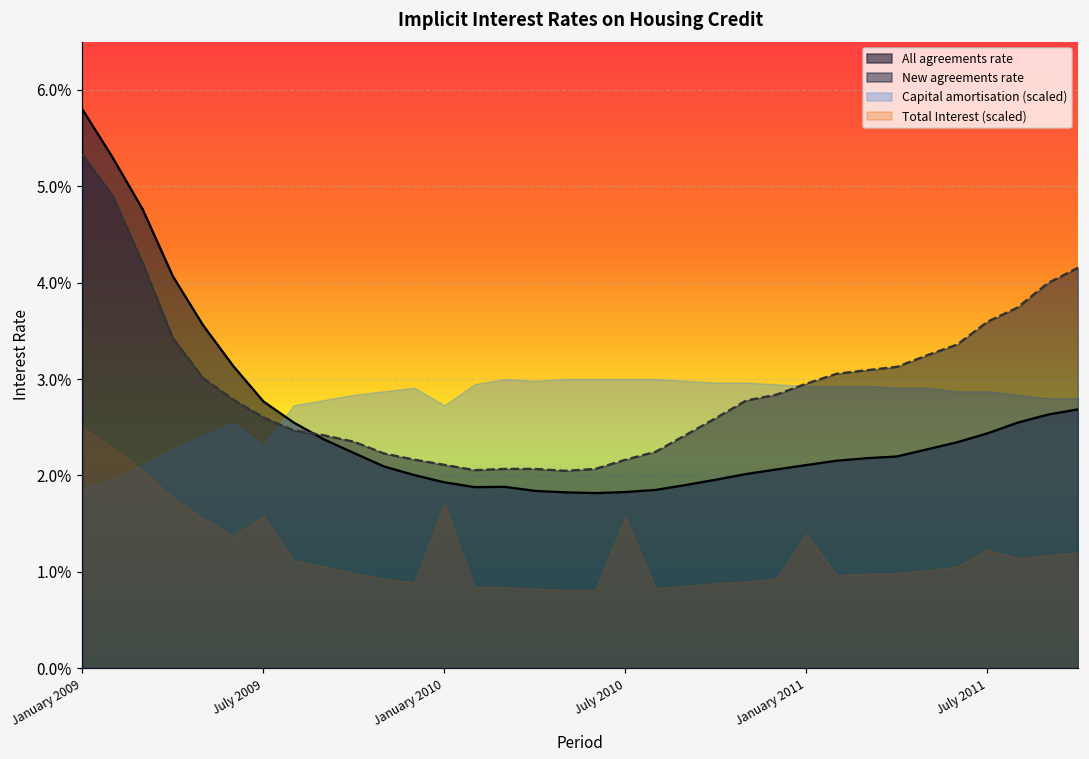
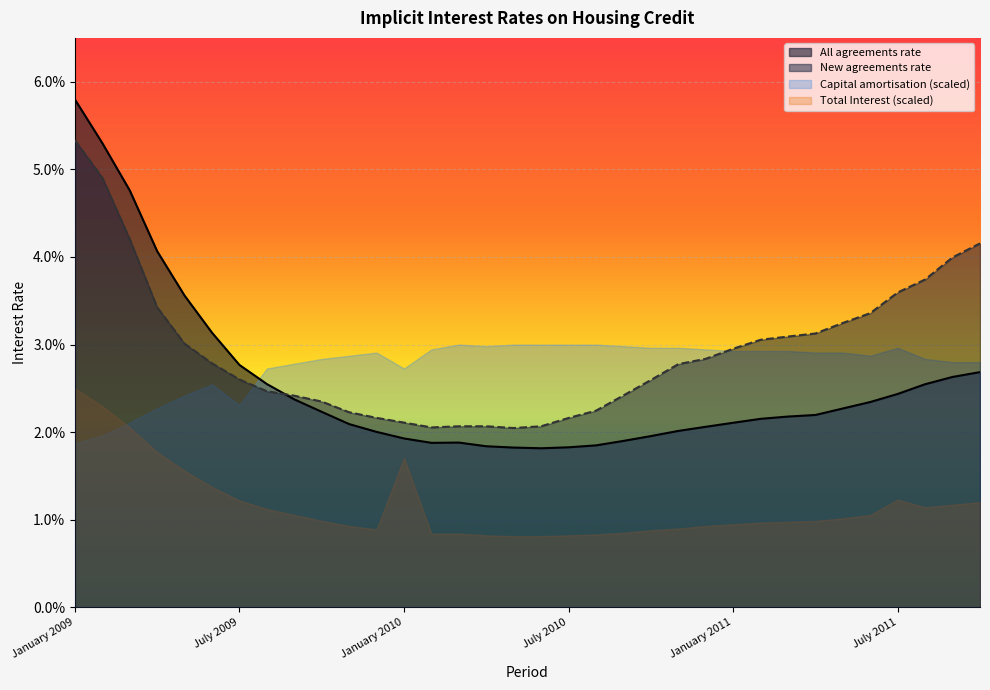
  {
    "Capital amortisation (scaled)": {
      "January 2009": "1.9%",
      "July 2009": "2.3%",
      "January 2010": "2.7%",
      "July 2010": "3.0%",
-     "July 2011": "2.9%"
+     "July 2011": "3.0%"
    },
    "Total Interest (scaled)": {
      "January 2009": "2.5%",
-     "July 2009": "1.6%",
+     "July 2009": "1.2%",
      "January 2010": "1.7%",
-     "July 2010": "1.6%",
-     "January 2011": "1.4%",
+     "July 2010": "0.8%",
+     "January 2011": "0.9%",
      "July 2011": "1.2%"
    }
  }
